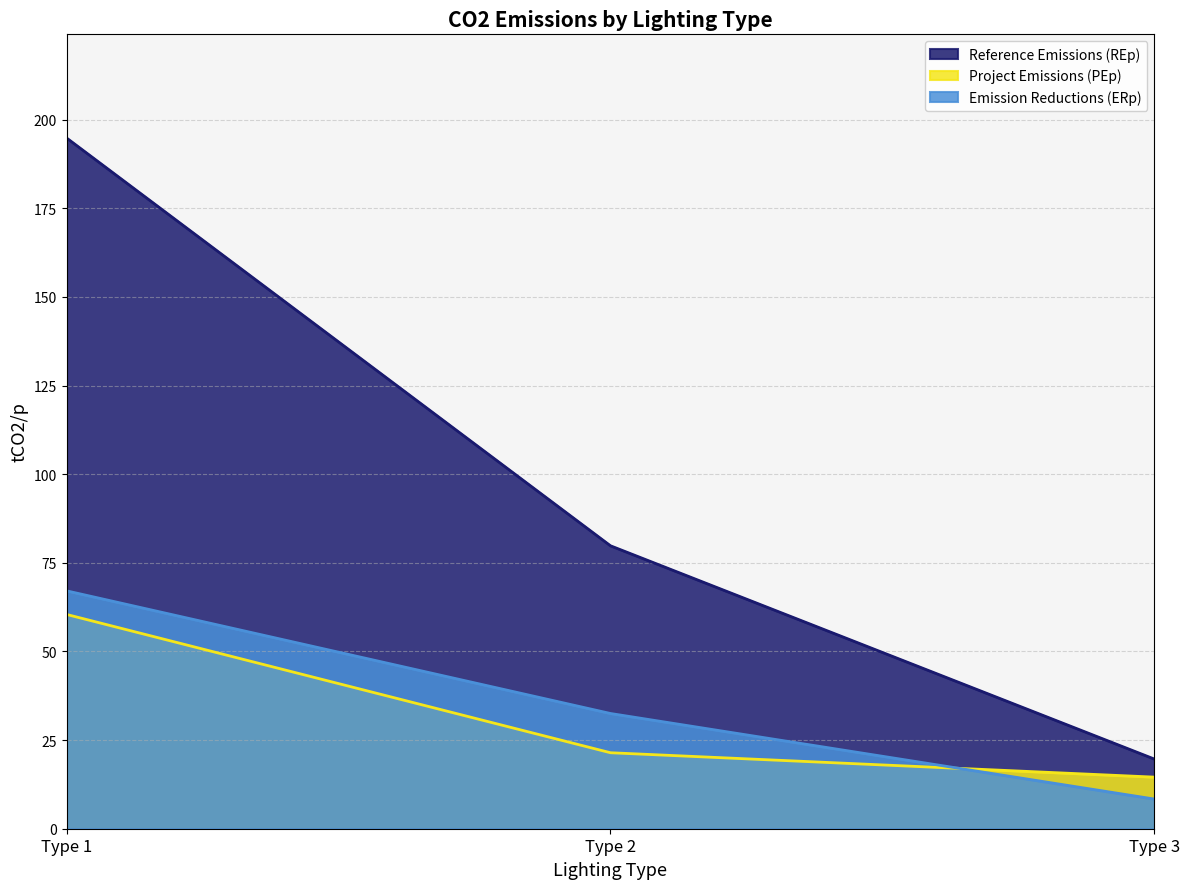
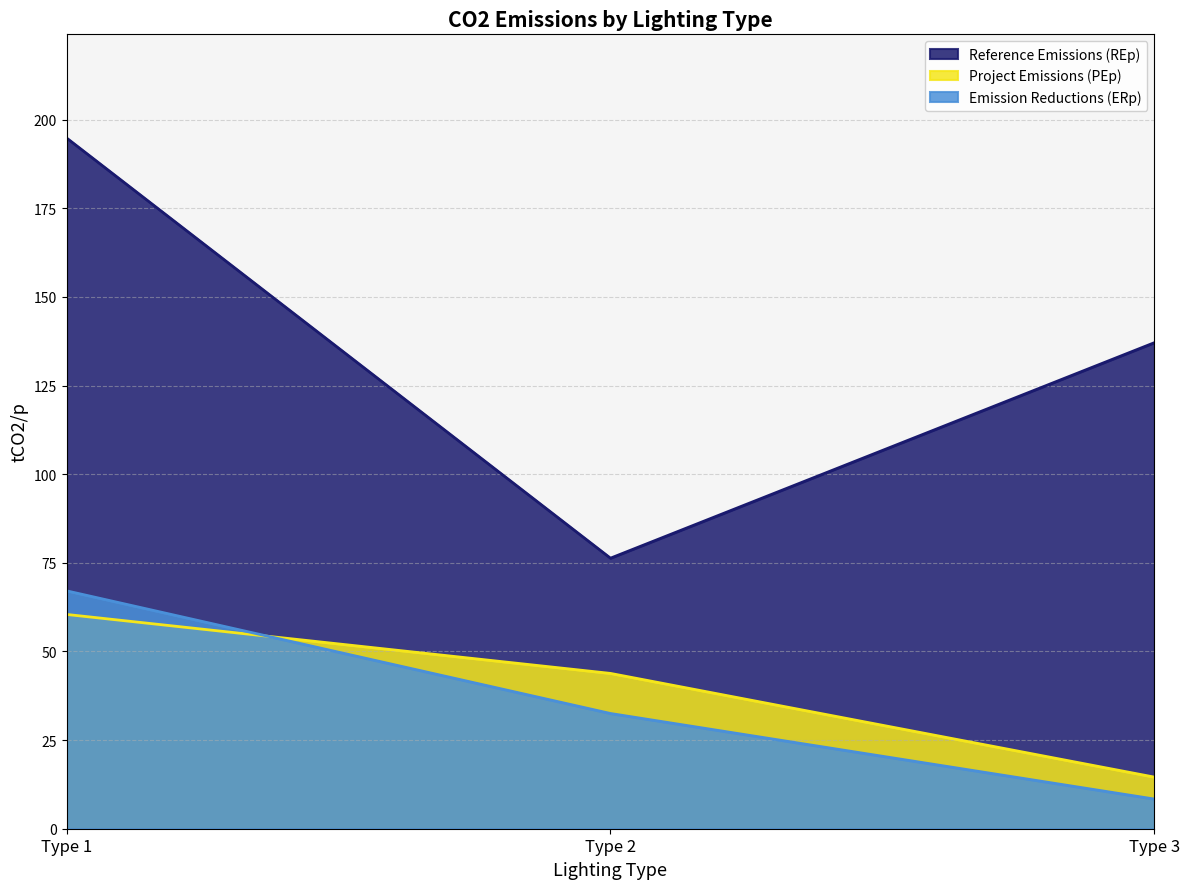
  {
    "Reference Emissions (REp)": {
      "Type 1": 195,
-     "Type 2": 80,
-     "Type 3": 20
+     "Type 2": 76,
+     "Type 3": 137
    },
    "Project Emissions (PEp)": {
      "Type 1": 60,
-     "Type 2": 21,
+     "Type 2": 44,
      "Type 3": 15
    },
    "Emission Reductions (ERp)": {
      "Type 1": 67,
      "Type 2": 33,
      "Type 3": 8
    }
  }
